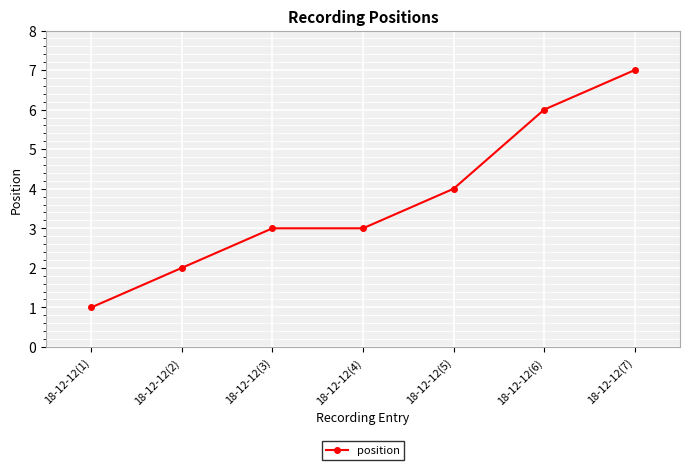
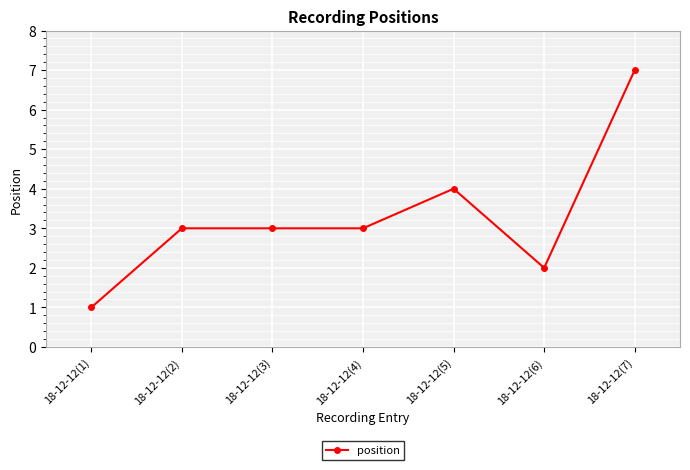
  {
    "18-12-12(1)": 1,
-   "18-12-12(2)": 2,
+   "18-12-12(2)": 3,
    "18-12-12(3)": 3,
    "18-12-12(4)": 3,
    "18-12-12(5)": 4,
-   "18-12-12(6)": 6,
+   "18-12-12(6)": 2,
    "18-12-12(7)": 7
  }
